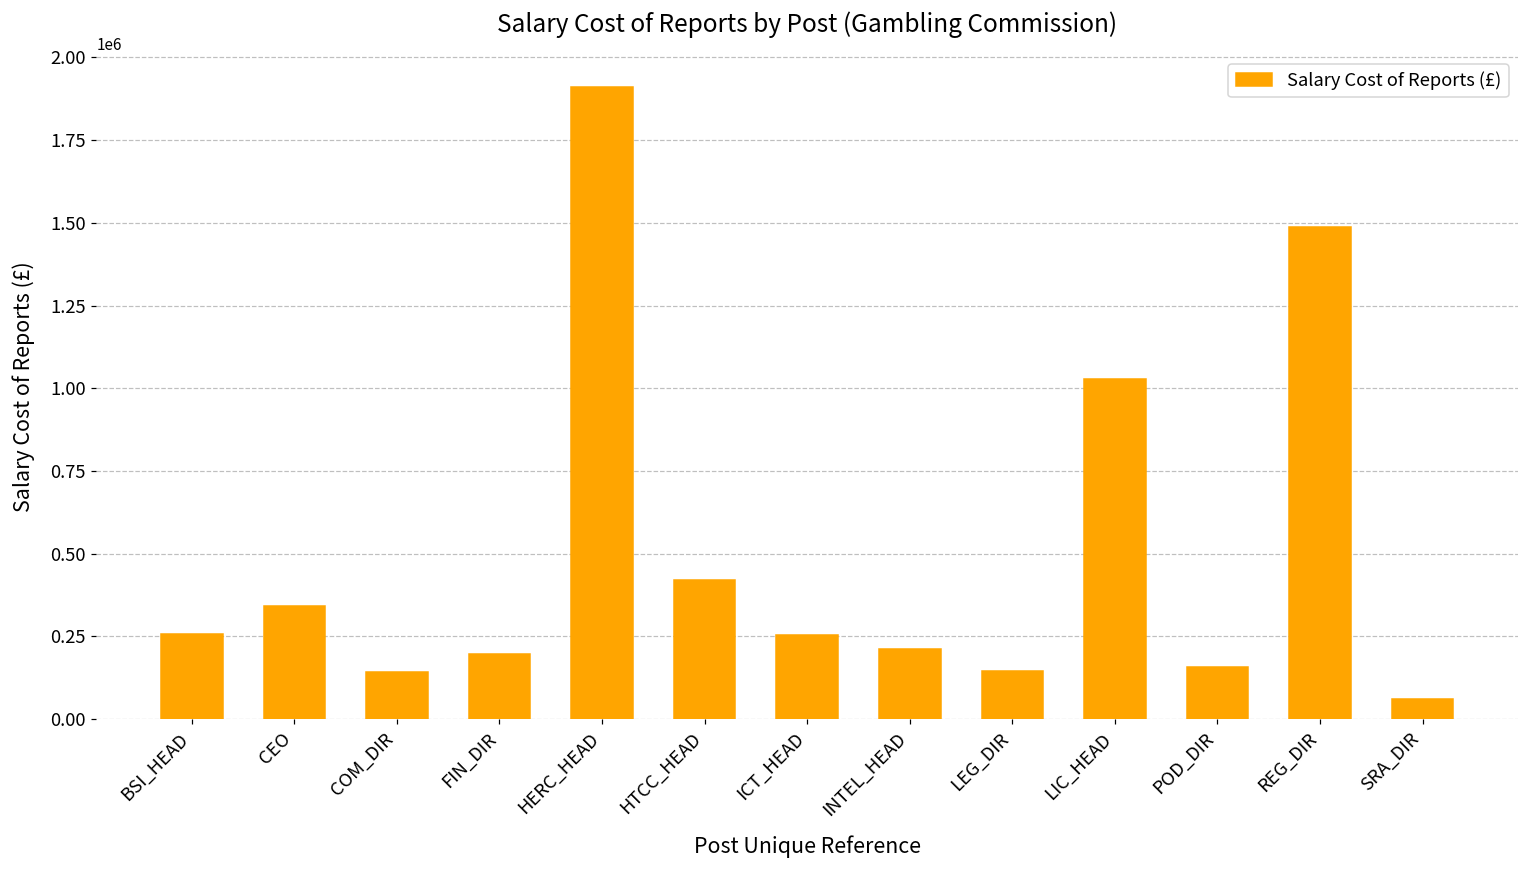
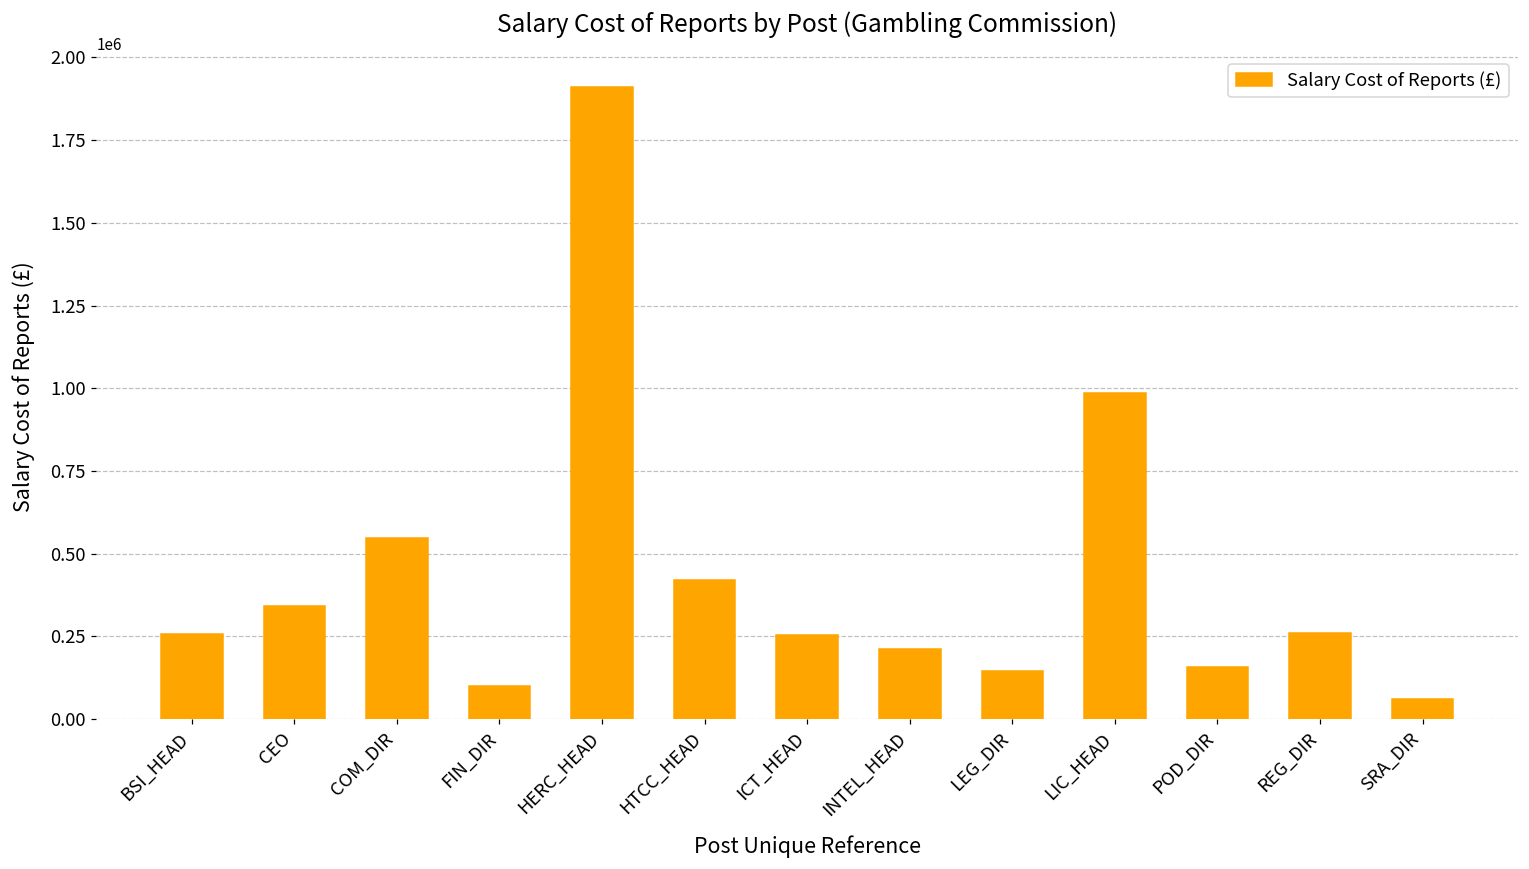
  {
    "BSI_HEAD": 260000,
    "CEO": 340000,
-   "COM_DIR": 140000,
-   "FIN_DIR": 200000,
+   "COM_DIR": 550000,
+   "FIN_DIR": 100000,
    "HERC_HEAD": 1910000,
    "HTCC_HEAD": 420000,
    "ICT_HEAD": 250000,
    "INTEL_HEAD": 210000,
    "LEG_DIR": 150000,
-   "LIC_HEAD": 1030000,
+   "LIC_HEAD": 990000,
    "POD_DIR": 160000,
-   "REG_DIR": 1490000,
+   "REG_DIR": 260000,
    "SRA_DIR": 60000
  }
